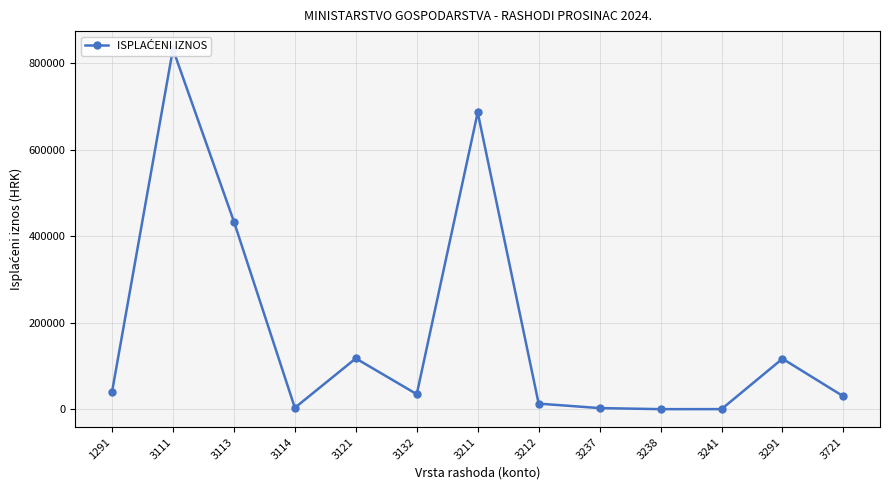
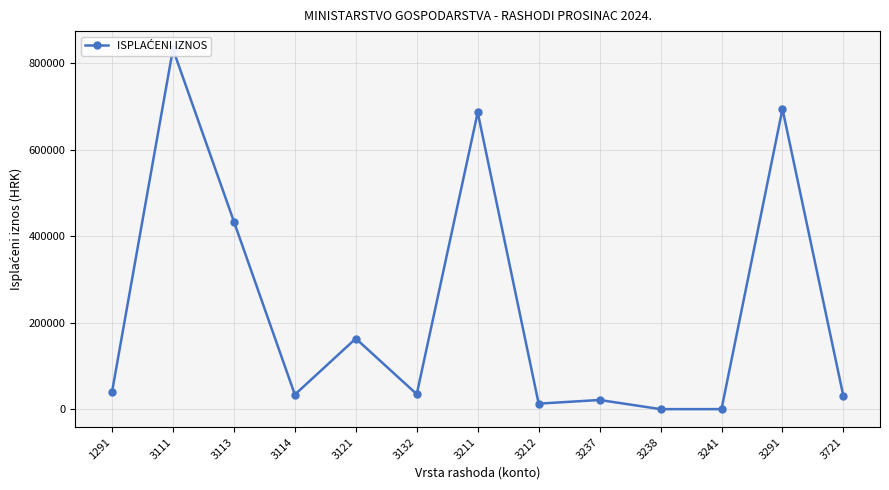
  {
    "1291": 40000,
    "3113": 430000,
-   "3114": 0,
-   "3121": 120000,
+   "3114": 30000,
+   "3121": 160000,
    "3132": 40000,
    "3211": 690000,
    "3212": 10000,
-   "3237": 0,
+   "3237": 20000,
    "3238": 0,
    "3241": 0,
-   "3291": 120000,
+   "3291": 690000,
    "3721": 30000
  }
